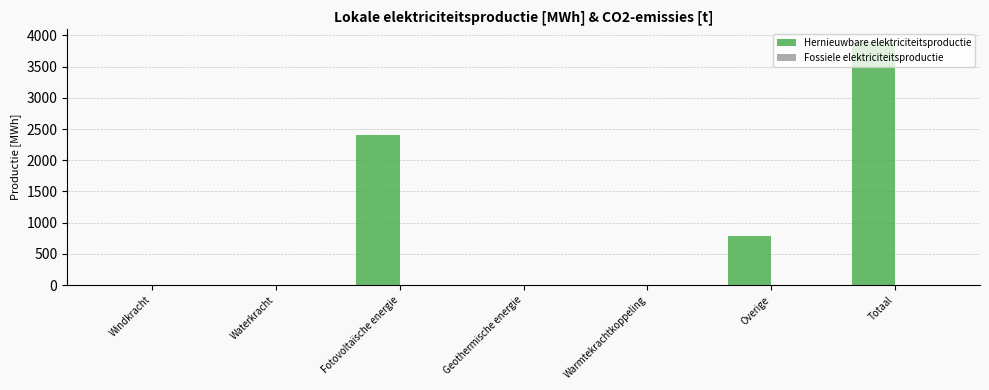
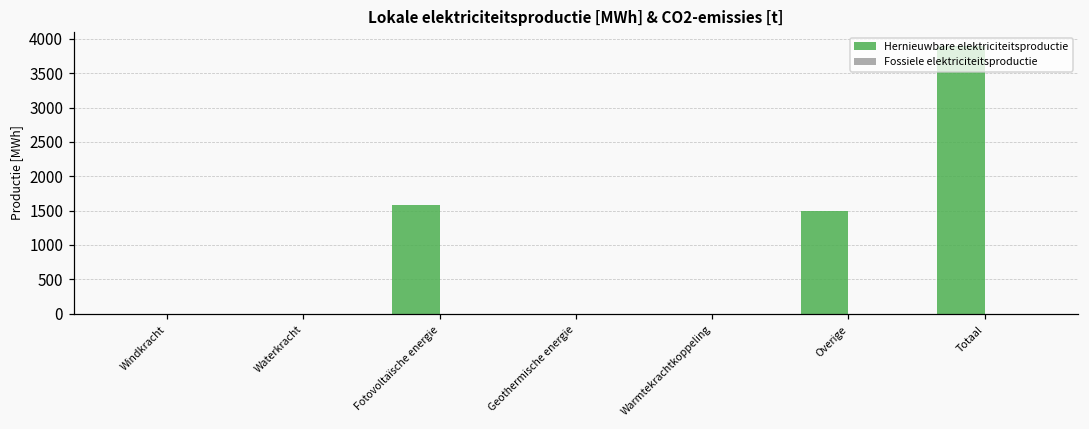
  {
    "Hernieuwbare elektriciteitsproductie": {
      "Windkracht": 0,
      "Waterkracht": 0,
-     "Fotovoltaïsche energie": 2400,
+     "Fotovoltaïsche energie": 1600,
      "Geothermische energie": 0,
      "Warmtekrachtkoppeling": 0,
-     "Overige": 800
+     "Overige": 1500
    },
    "Fossiele elektriciteitsproductie": {
      "Windkracht": 0,
      "Waterkracht": 0,
      "Fotovoltaïsche energie": 0,
      "Geothermische energie": 0,
      "Warmtekrachtkoppeling": 0,
      "Overige": 0,
      "Totaal": 0
    }
  }
